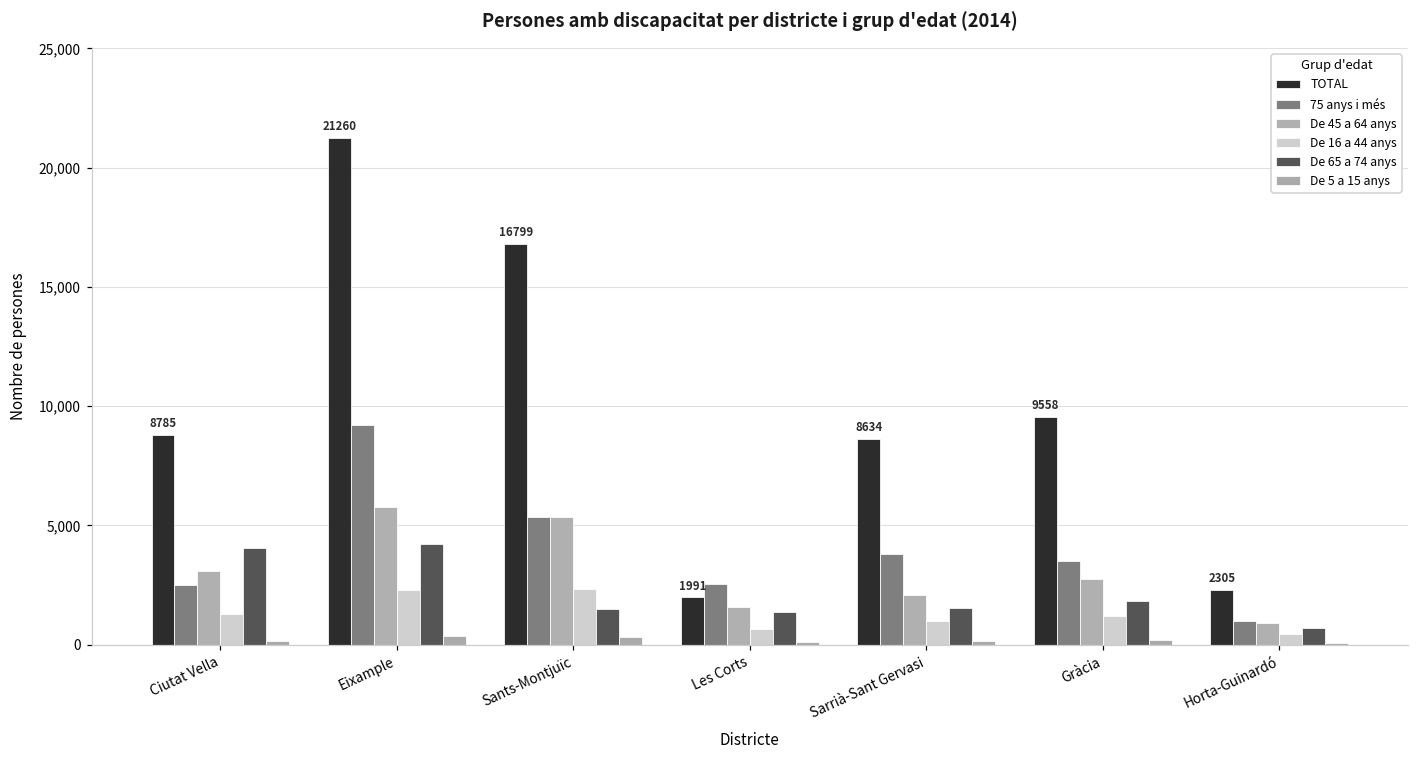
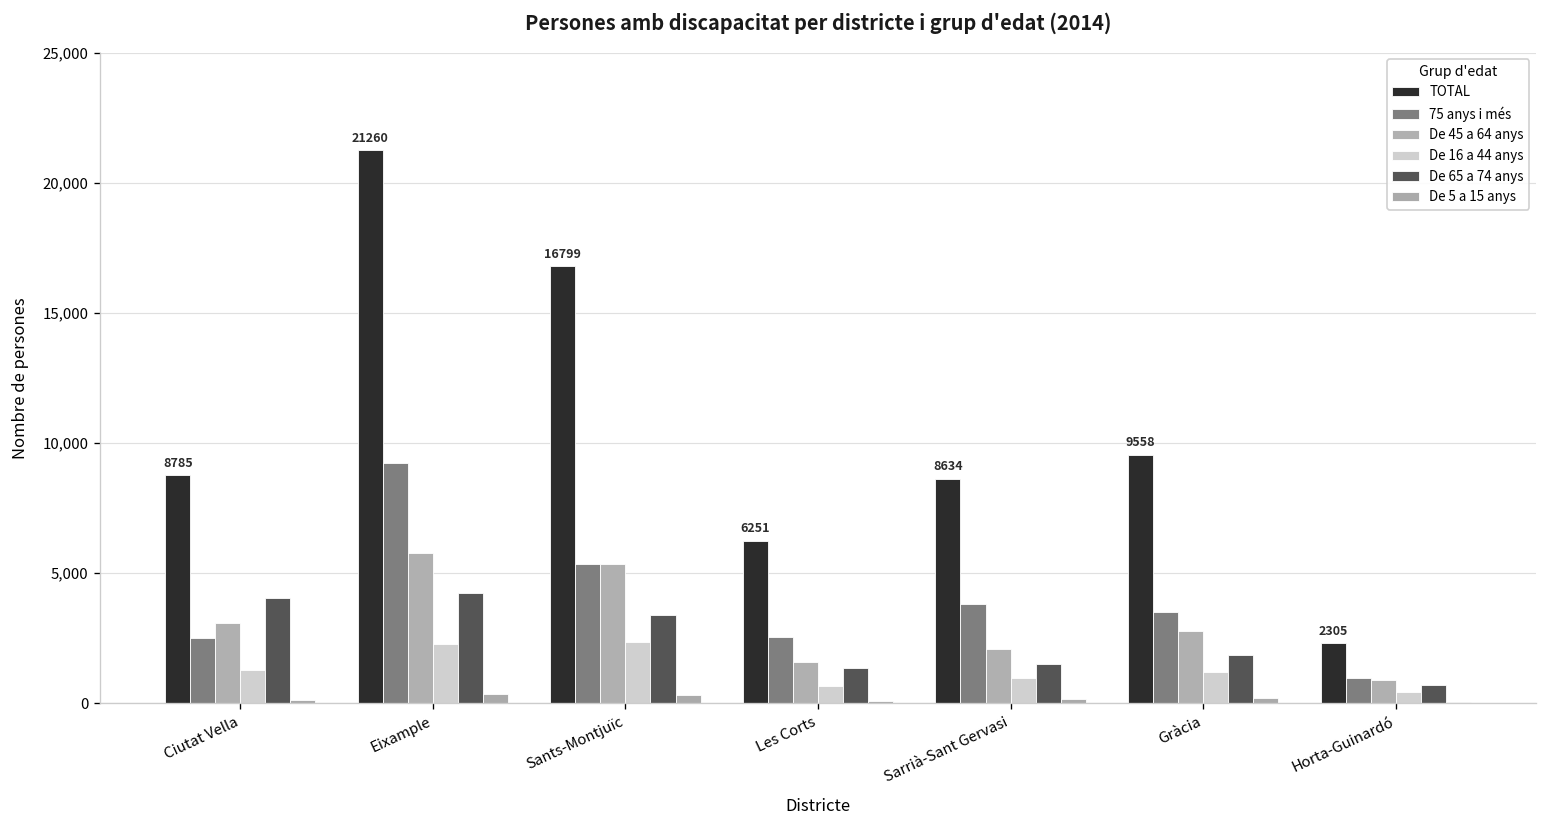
  {
    "TOTAL": {
      "Ciutat Vella": "8785",
      "Eixample": "21260",
      "Sants-Montjuïc": "16799",
-     "Les Corts": "1991",
+     "Les Corts": "6251",
      "Sarrià-Sant Gervasi": "8634",
      "Gràcia": "9558",
      "Horta-Guinardó": "2305"
    },
    "75 anys i més": {
      "Ciutat Vella": "2,500",
      "Eixample": "9,200",
      "Sants-Montjuïc": "5,300",
      "Les Corts": "2,500",
      "Sarrià-Sant Gervasi": "3,800",
      "Gràcia": "3,500",
      "Horta-Guinardó": "1,000"
    },
    "De 65 a 74 anys": {
      "Ciutat Vella": "4,100",
      "Eixample": "4,200",
-     "Sants-Montjuïc": "1,500",
+     "Sants-Montjuïc": "3,400",
      "Les Corts": "1,400",
      "Sarrià-Sant Gervasi": "1,500",
      "Gràcia": "1,800",
      "Horta-Guinardó": "700"
    }
  }
